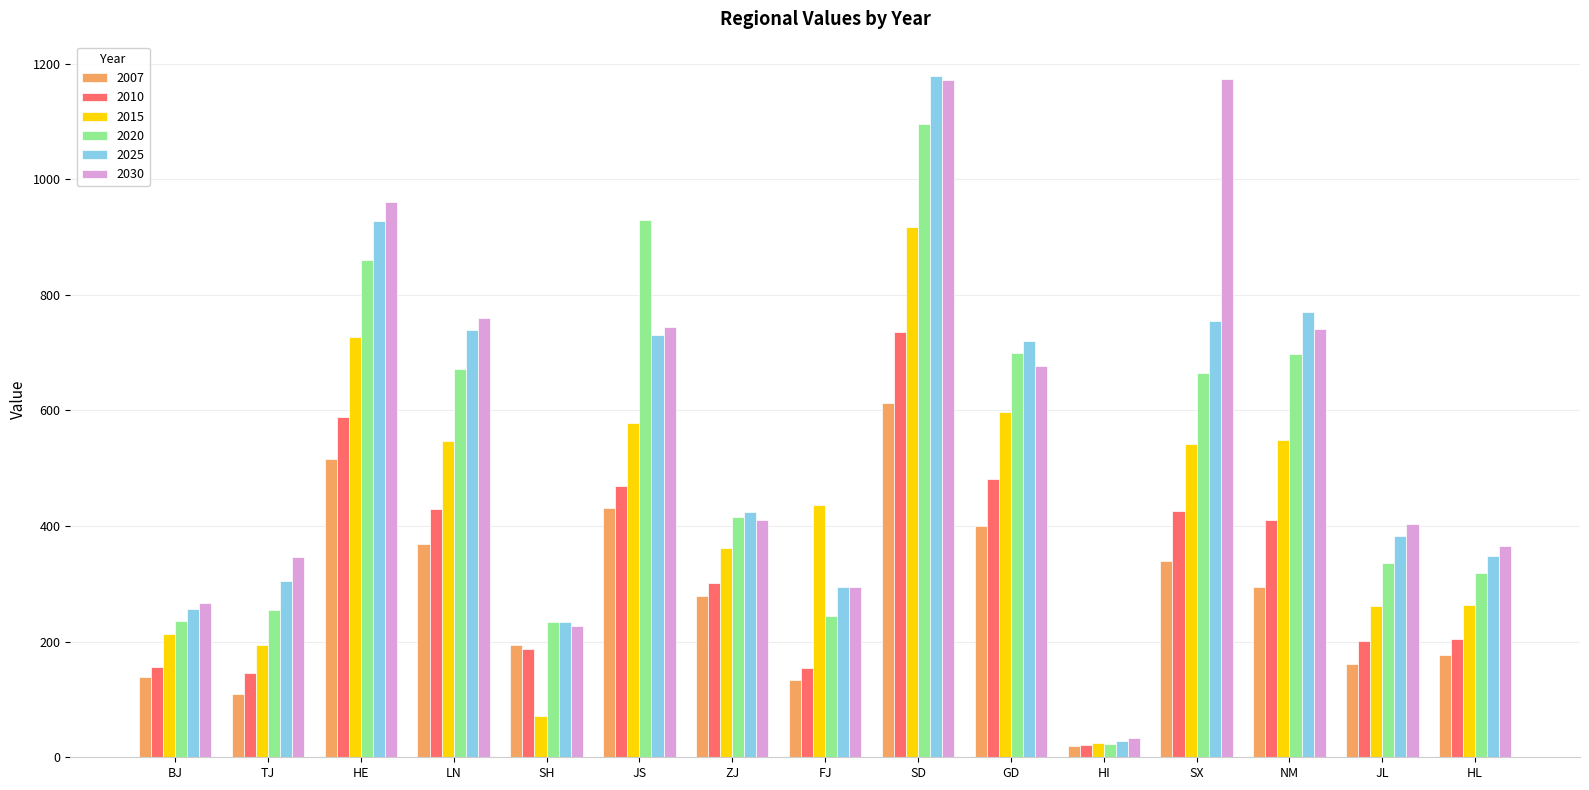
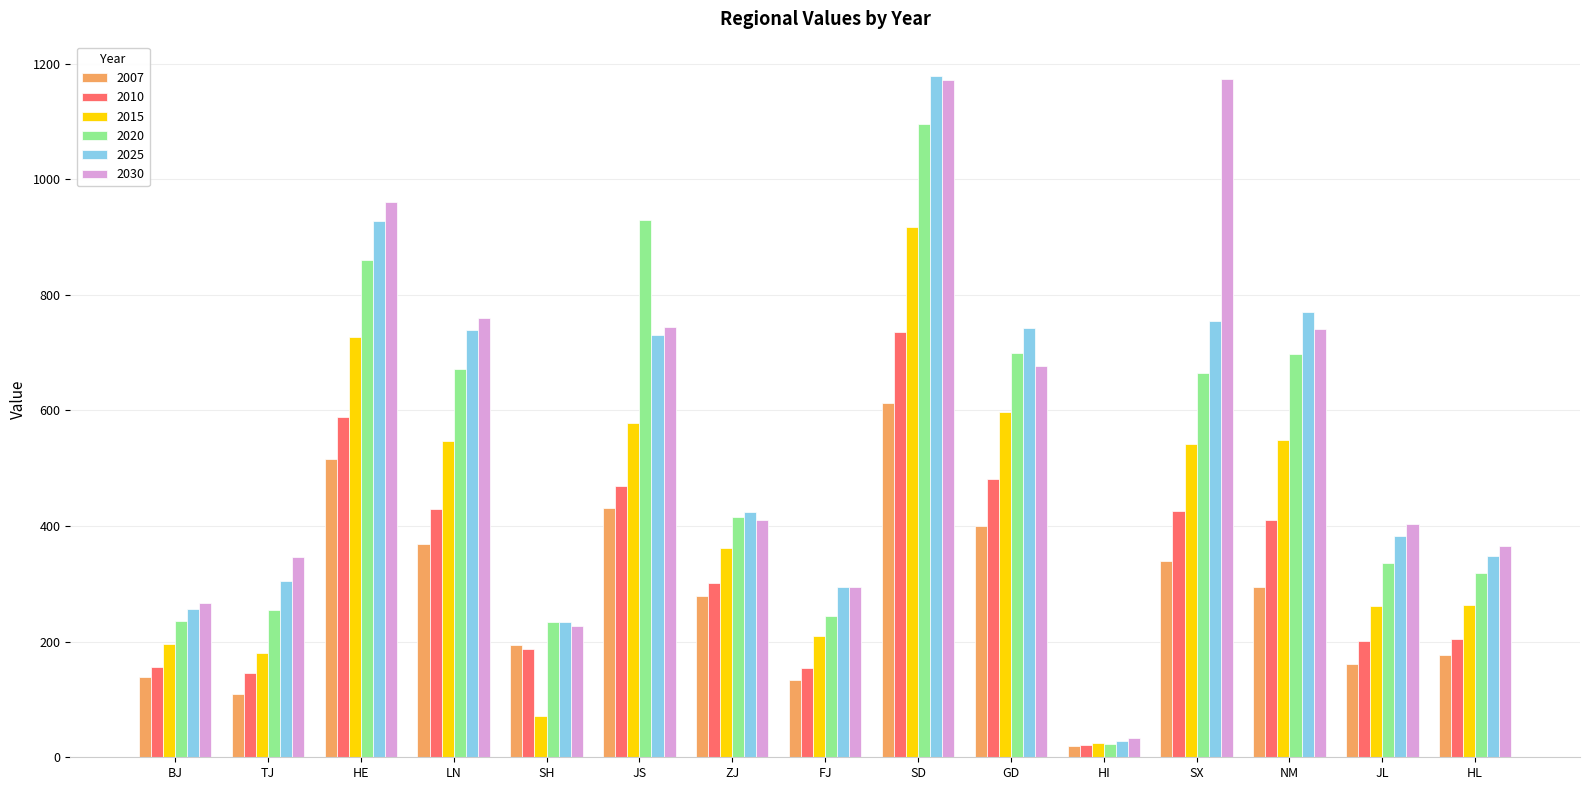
  {
    "2015": {
-     "BJ": 210,
-     "TJ": 190,
+     "BJ": 200,
+     "TJ": 180,
      "HE": 730,
      "LN": 550,
      "SH": 70,
      "JS": 580,
      "ZJ": 360,
-     "FJ": 440,
+     "FJ": 210,
      "SD": 920,
      "GD": 600,
      "HI": 20,
      "SX": 540,
      "NM": 550,
      "JL": 260,
      "HL": 260
    },
    "2020": {
      "BJ": 240,
      "TJ": 260,
      "HE": 860,
      "LN": 670,
      "SH": 230,
      "JS": 930,
      "ZJ": 420,
      "FJ": 240,
      "SD": 1100,
      "GD": 700,
      "HI": 20,
      "SX": 670,
      "NM": 700,
      "JL": 340,
      "HL": 320
    },
    "2025": {
      "BJ": 260,
      "TJ": 300,
      "HE": 930,
      "LN": 740,
      "SH": 230,
      "JS": 730,
      "ZJ": 430,
      "FJ": 290,
      "SD": 1180,
-     "GD": 720,
+     "GD": 740,
      "HI": 30,
      "SX": 750,
      "NM": 770,
      "JL": 380,
      "HL": 350
    },
    "2030": {
      "BJ": 270,
      "TJ": 350,
      "HE": 960,
      "LN": 760,
      "SH": 230,
      "JS": 740,
      "ZJ": 410,
      "FJ": 290,
      "SD": 1170,
      "GD": 680,
      "HI": 30,
      "SX": 1170,
      "NM": 740,
      "JL": 400,
      "HL": 370
    }
  }
